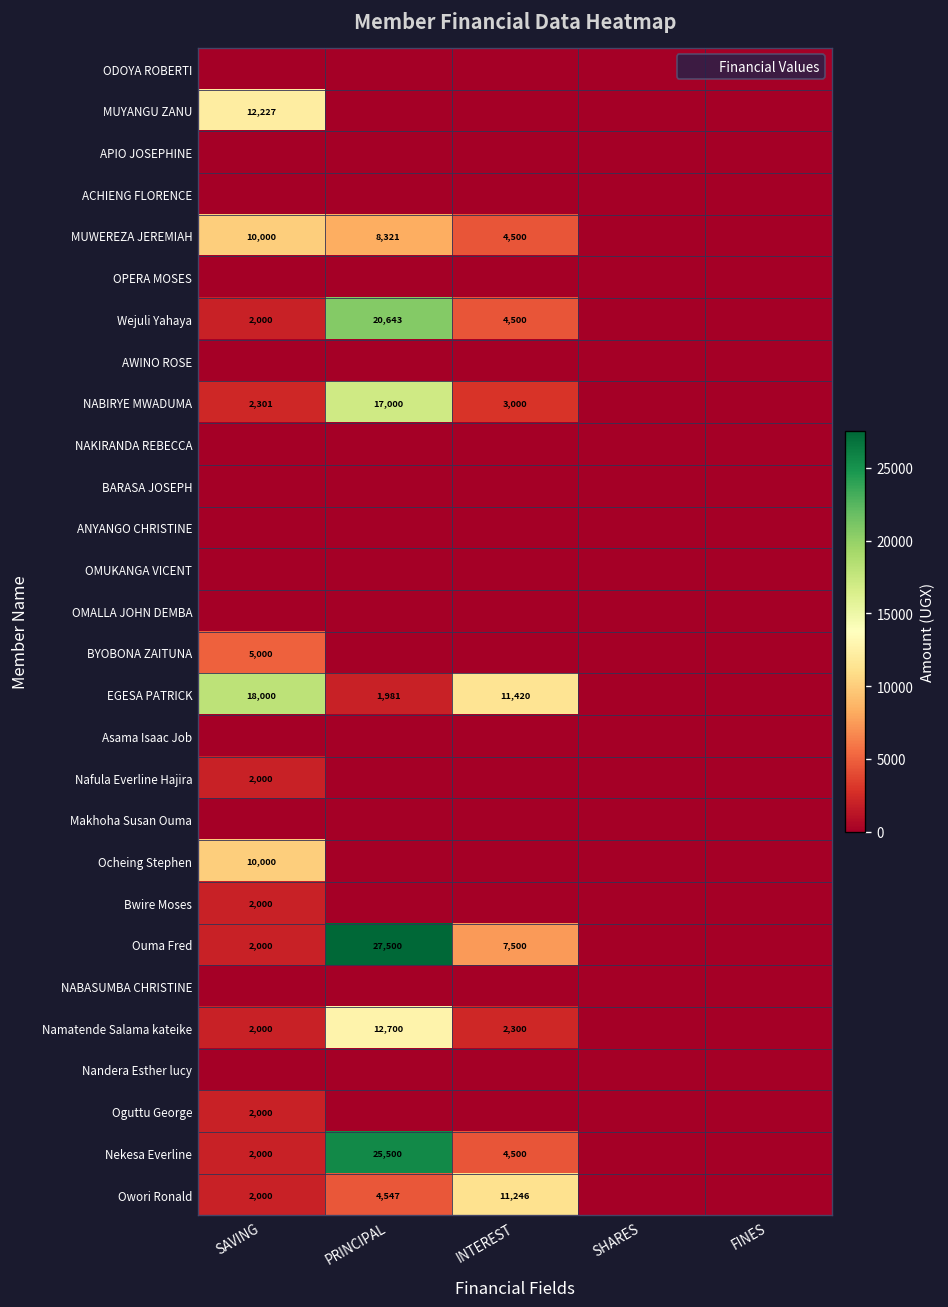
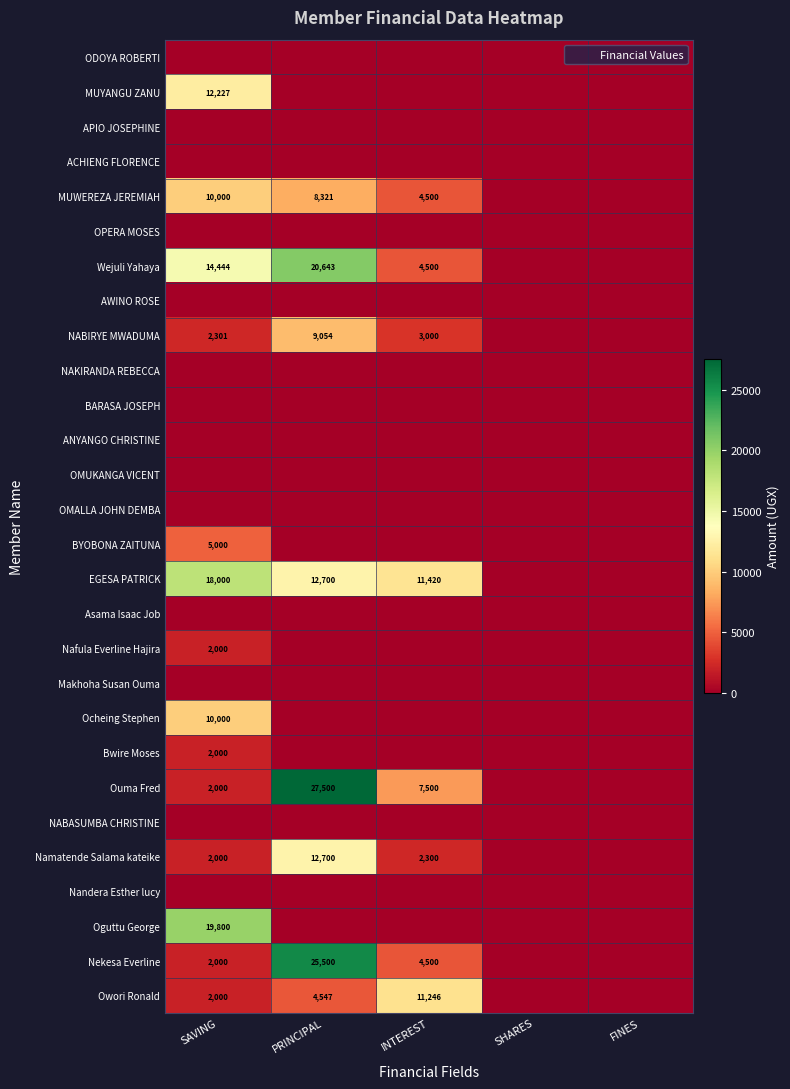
  {
    "MUYANGU ZANU": {
      "SAVING": "12,227"
    },
    "MUWEREZA JEREMIAH": {
      "SAVING": "10,000",
      "PRINCIPAL": "8,321",
      "INTEREST": "4,500"
    },
    "Wejuli Yahaya": {
-     "SAVING": "2,000",
+     "SAVING": "14,444",
      "PRINCIPAL": "20,643",
      "INTEREST": "4,500"
    },
    "NABIRYE MWADUMA": {
      "SAVING": "2,301",
-     "PRINCIPAL": "17,000",
+     "PRINCIPAL": "9,054",
      "INTEREST": "3,000"
    },
    "BYOBONA ZAITUNA": {
      "SAVING": "5,000"
    },
    "EGESA PATRICK": {
      "SAVING": "18,000",
-     "PRINCIPAL": "1,981",
+     "PRINCIPAL": "12,700",
      "INTEREST": "11,420"
    },
    "Nafula Everline Hajira": {
      "SAVING": "2,000"
    },
    "Ocheing Stephen": {
      "SAVING": "10,000"
    },
    "Bwire Moses": {
      "SAVING": "2,000"
    },
    "Ouma Fred": {
      "SAVING": "2,000",
      "PRINCIPAL": "27,500",
      "INTEREST": "7,500"
    },
    "Namatende Salama kateike": {
      "SAVING": "2,000",
      "PRINCIPAL": "12,700",
      "INTEREST": "2,300"
    },
    "Oguttu George": {
-     "SAVING": "2,000"
+     "SAVING": "19,800"
    },
    "Nekesa Everline": {
      "SAVING": "2,000",
      "PRINCIPAL": "25,500",
      "INTEREST": "4,500"
    },
    "Owori Ronald": {
      "SAVING": "2,000",
      "PRINCIPAL": "4,547",
      "INTEREST": "11,246"
    }
  }
